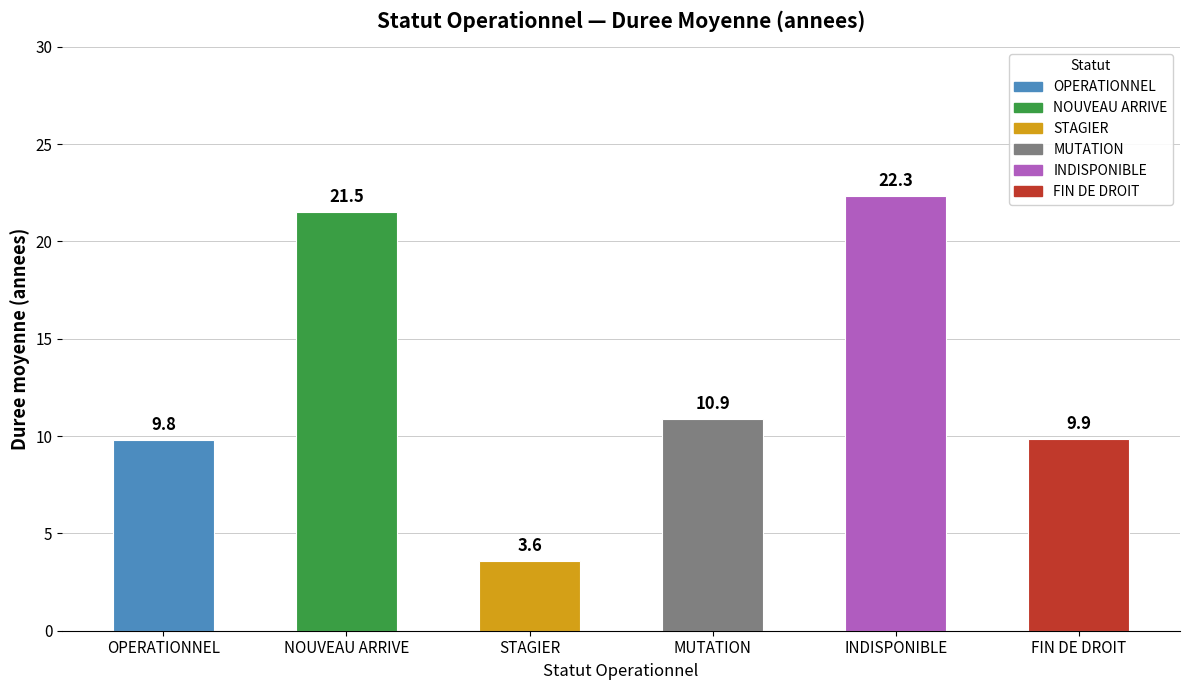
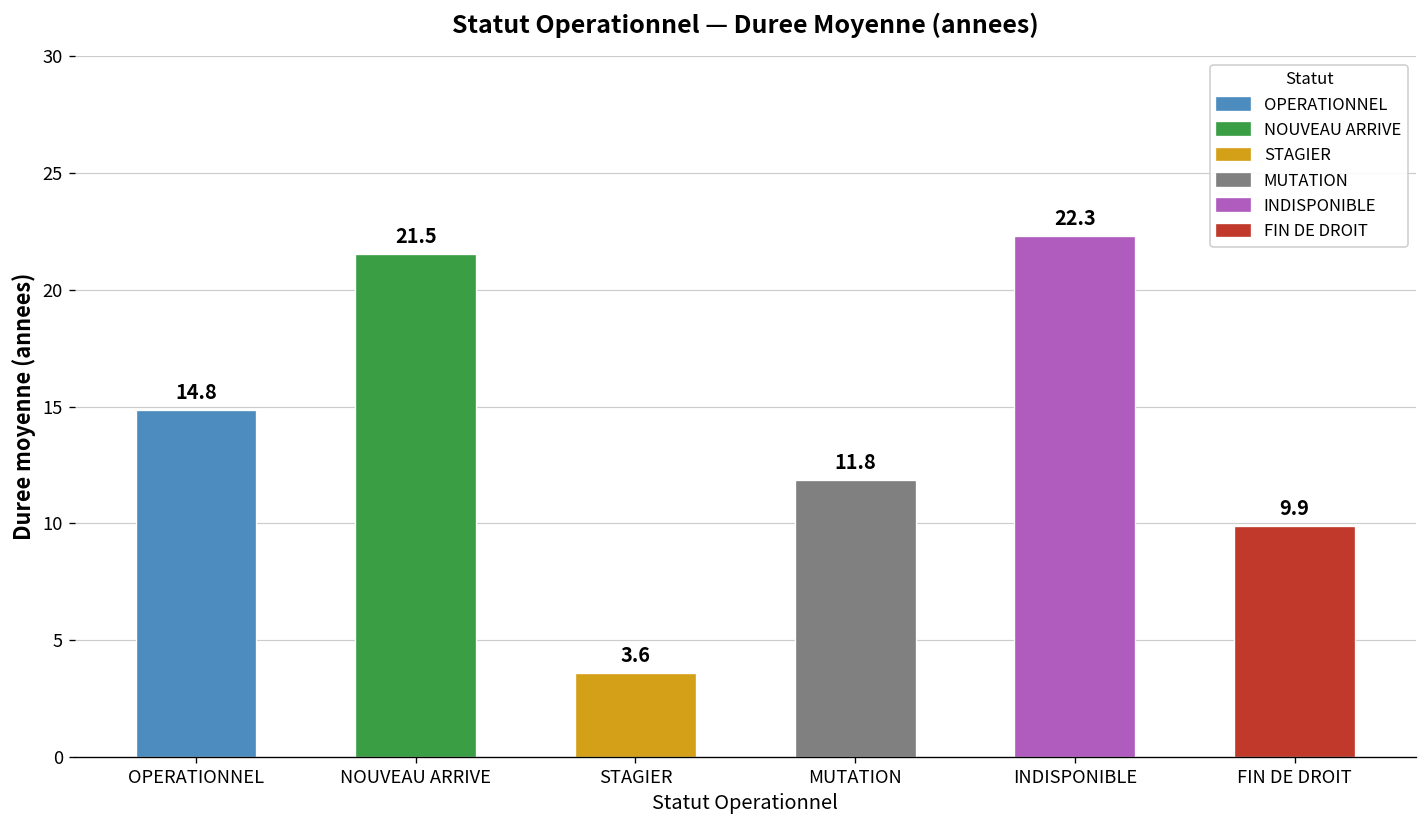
  {
-   "OPERATIONNEL": 9.8,
+   "OPERATIONNEL": 14.8,
    "NOUVEAU ARRIVE": 21.5,
    "STAGIER": 3.6,
-   "MUTATION": 10.9,
+   "MUTATION": 11.8,
    "INDISPONIBLE": 22.3,
    "FIN DE DROIT": 9.9
  }
